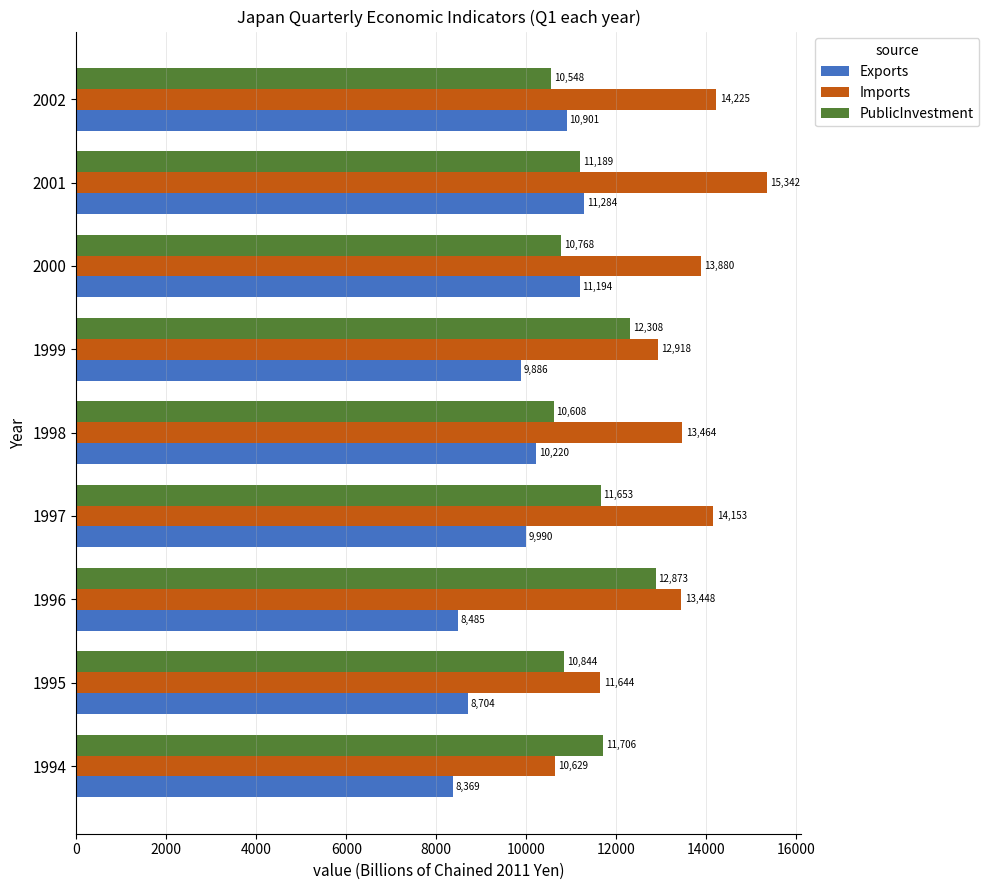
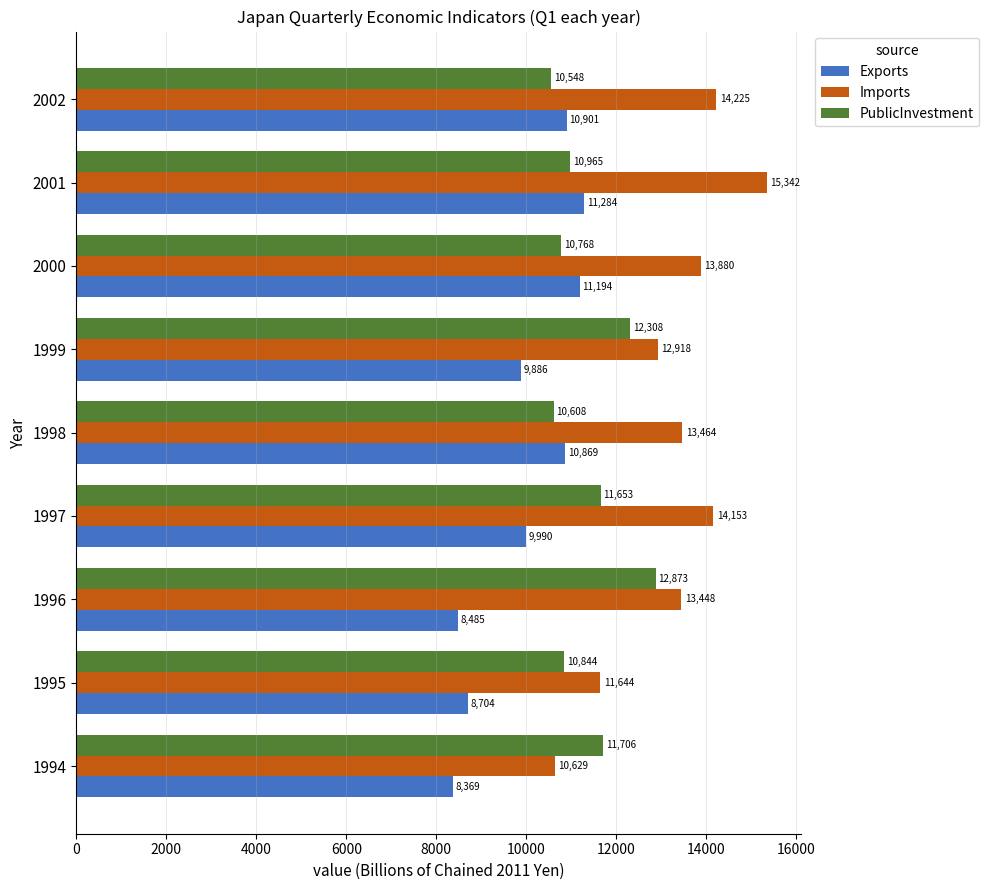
  {
    "Exports": {
      "2002": "10,901",
      "2001": "11,284",
      "2000": "11,194",
      "1999": "9,886",
-     "1998": "10,220",
+     "1998": "10,869",
      "1997": "9,990",
      "1996": "8,485",
      "1995": "8,704",
      "1994": "8,369"
    },
    "Imports": {
      "2002": "14,225",
      "2001": "15,342",
      "2000": "13,880",
      "1999": "12,918",
      "1998": "13,464",
      "1997": "14,153",
      "1996": "13,448",
      "1995": "11,644",
      "1994": "10,629"
    },
    "PublicInvestment": {
      "2002": "10,548",
-     "2001": "11,189",
+     "2001": "10,965",
      "2000": "10,768",
      "1999": "12,308",
      "1998": "10,608",
      "1997": "11,653",
      "1996": "12,873",
      "1995": "10,844",
      "1994": "11,706"
    }
  }
